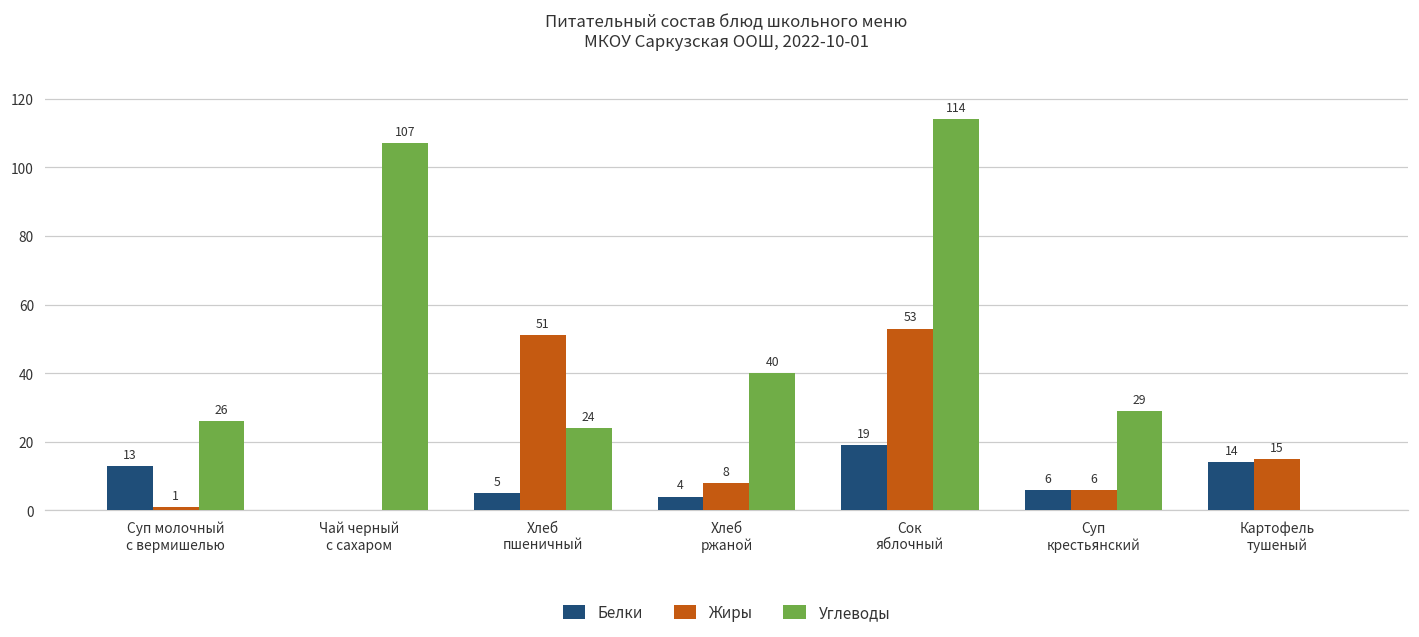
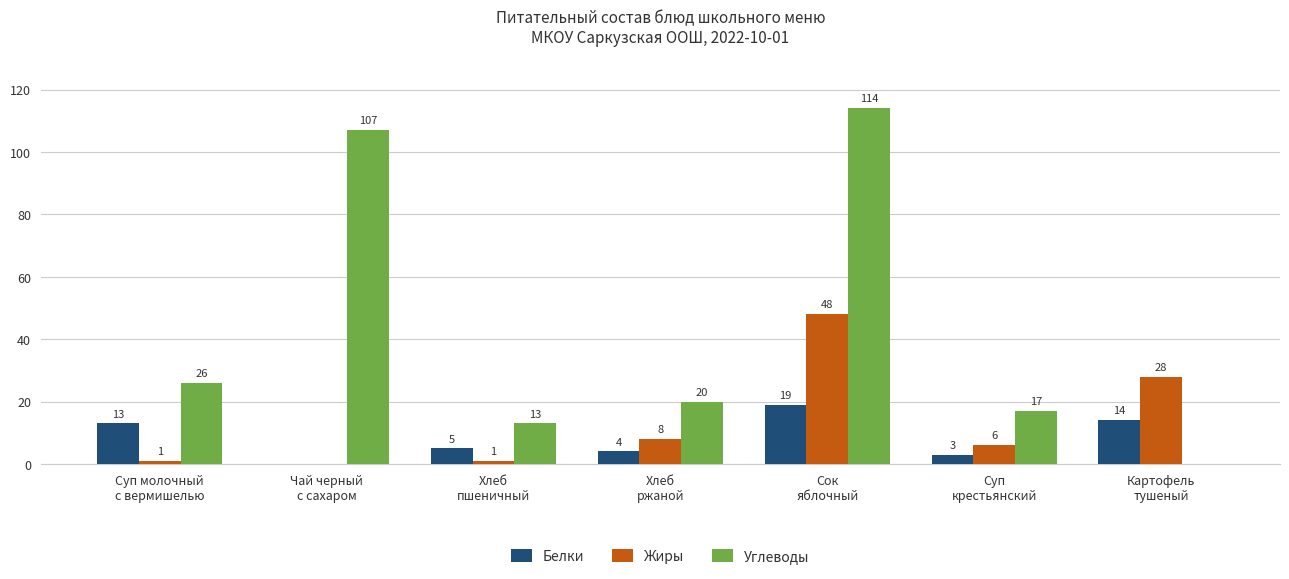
  {
    "Белки": {
      "Суп молочный с вермишелью": 13,
      "Хлеб пшеничный": 5,
      "Хлеб ржаной": 4,
      "Сок яблочный": 19,
-     "Суп крестьянский": 6,
+     "Суп крестьянский": 3,
      "Картофель тушеный": 14
    },
    "Жиры": {
      "Суп молочный с вермишелью": 1,
-     "Хлеб пшеничный": 51,
+     "Хлеб пшеничный": 1,
      "Хлеб ржаной": 8,
-     "Сок яблочный": 53,
+     "Сок яблочный": 48,
      "Суп крестьянский": 6,
-     "Картофель тушеный": 15
+     "Картофель тушеный": 28
    },
    "Углеводы": {
      "Суп молочный с вермишелью": 26,
      "Чай черный с сахаром": 107,
-     "Хлеб пшеничный": 24,
-     "Хлеб ржаной": 40,
+     "Хлеб пшеничный": 13,
+     "Хлеб ржаной": 20,
      "Сок яблочный": 114,
-     "Суп крестьянский": 29
+     "Суп крестьянский": 17
    }
  }
